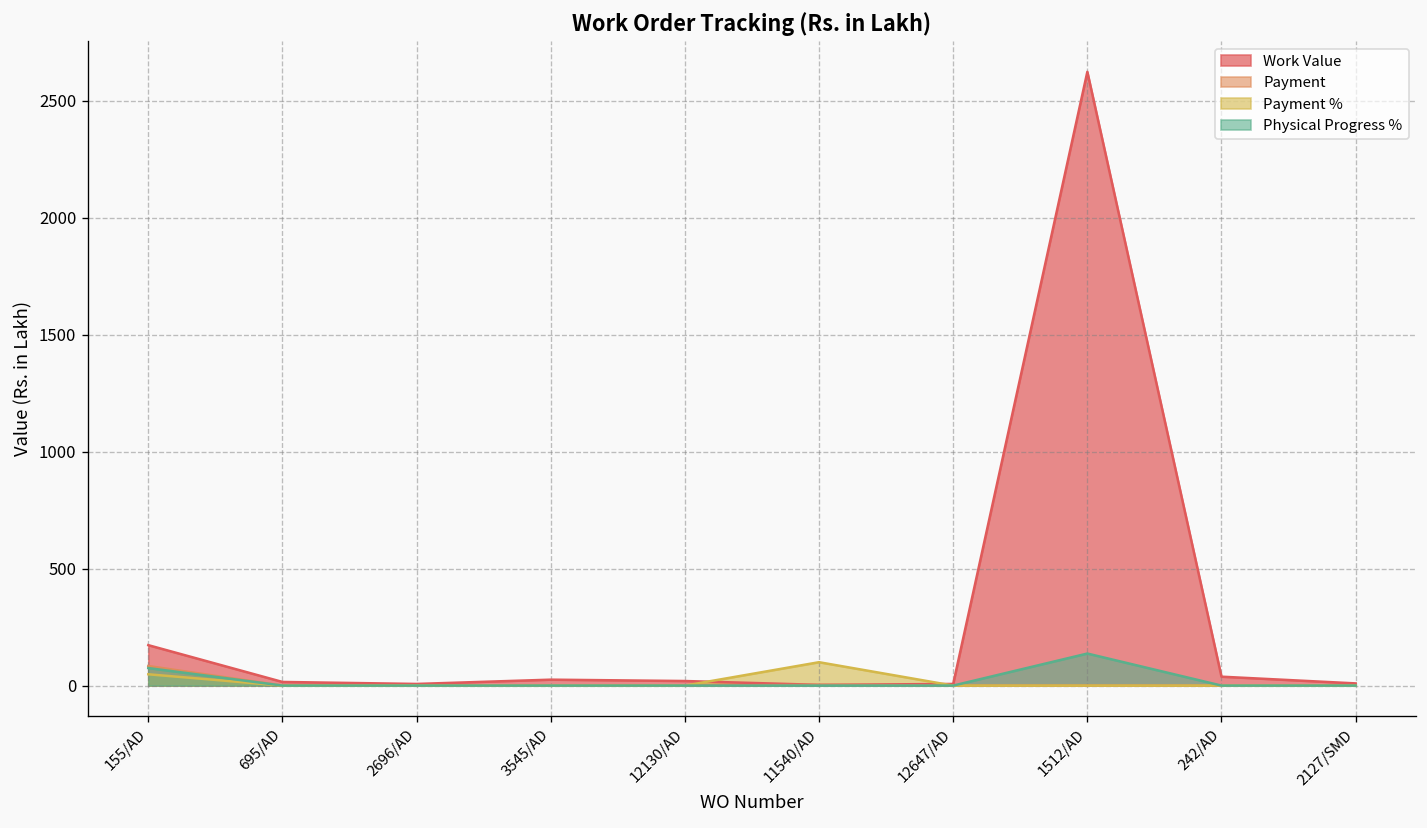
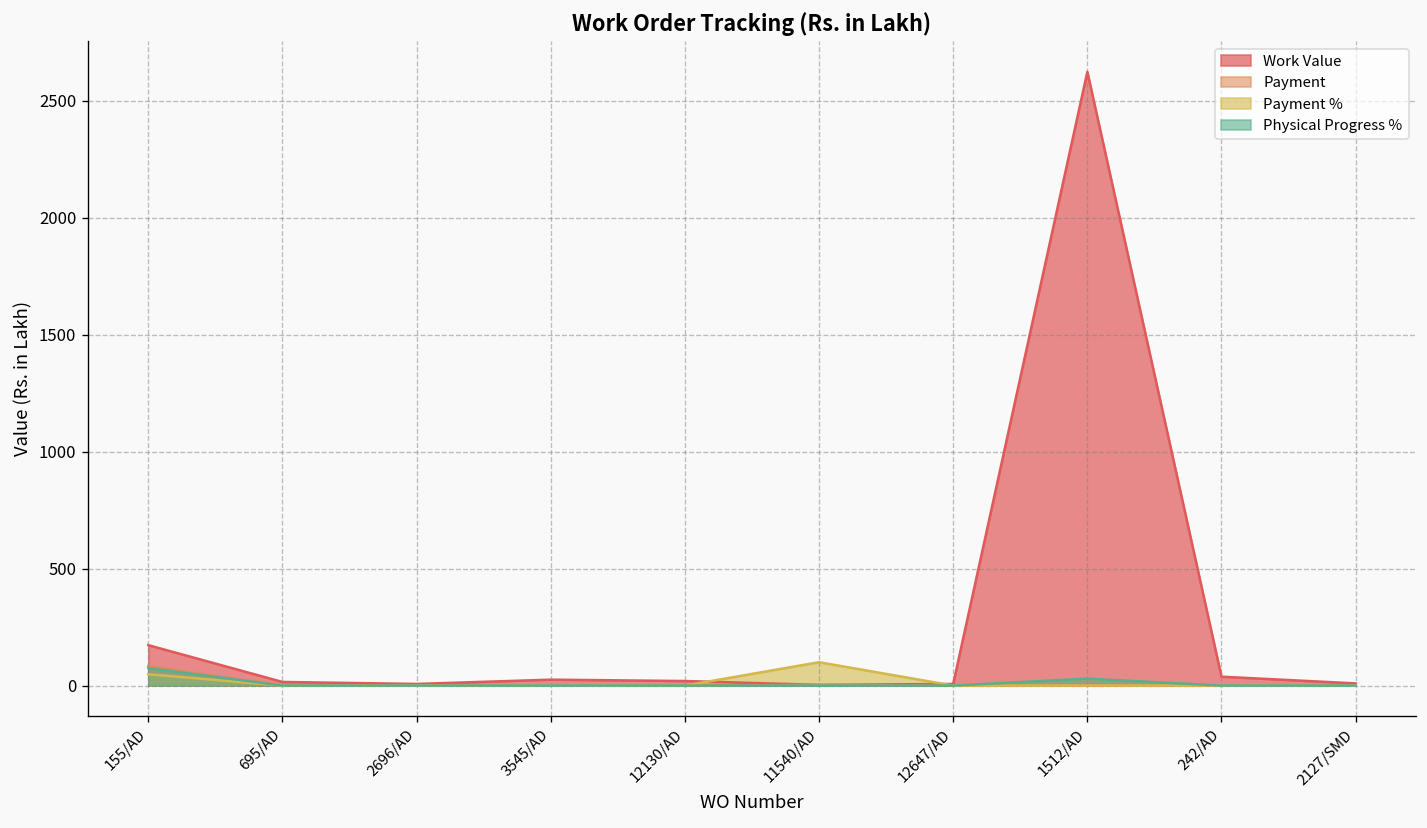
  {
    "Physical Progress %": {
-     "1512/AD": 140
+     "1512/AD": 30
    }
  }
